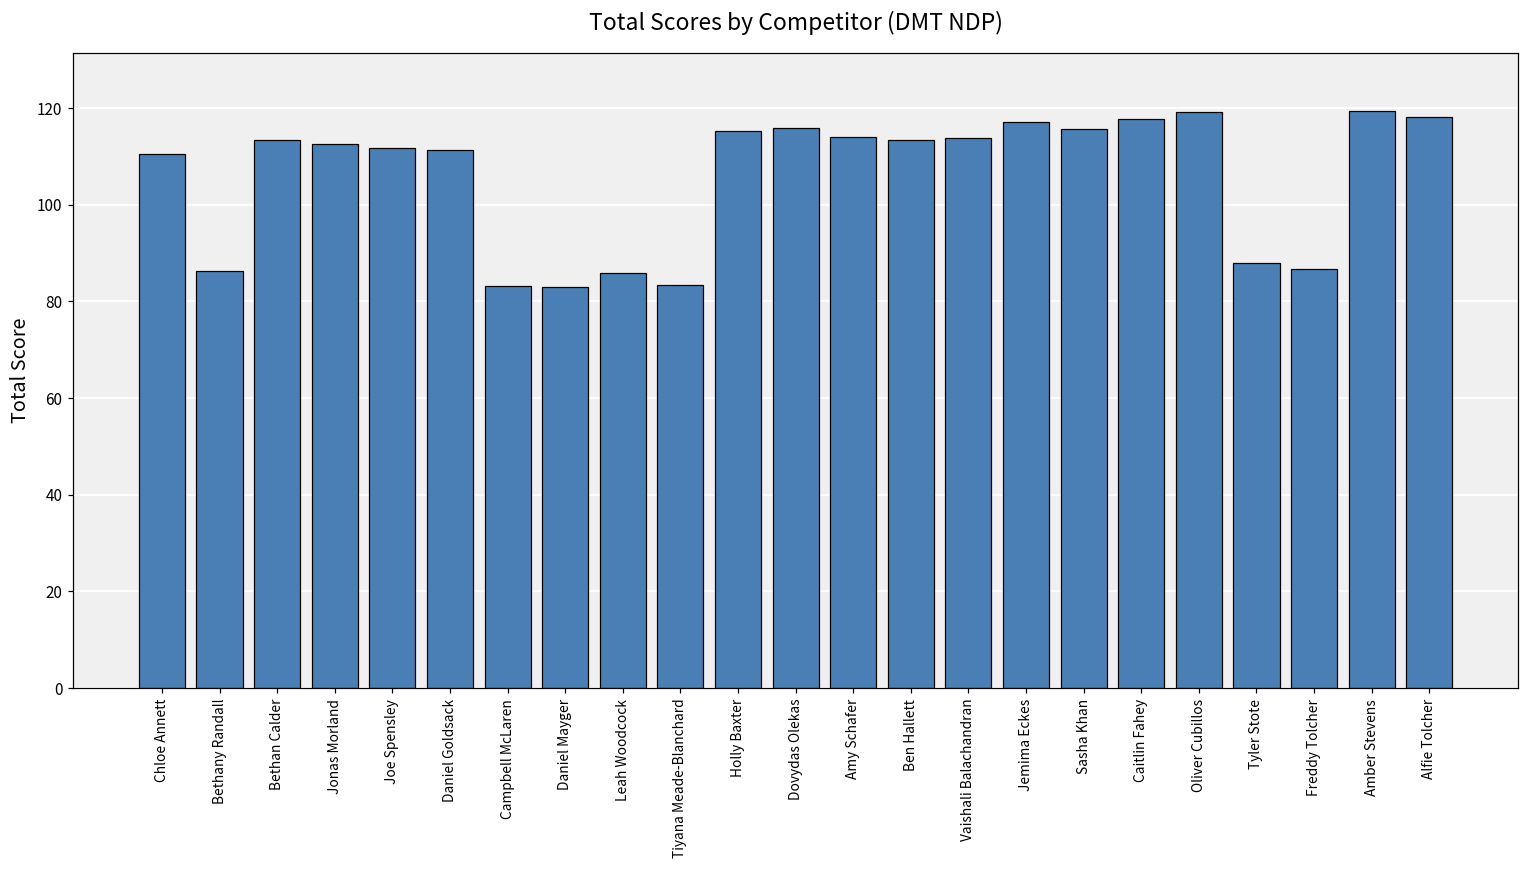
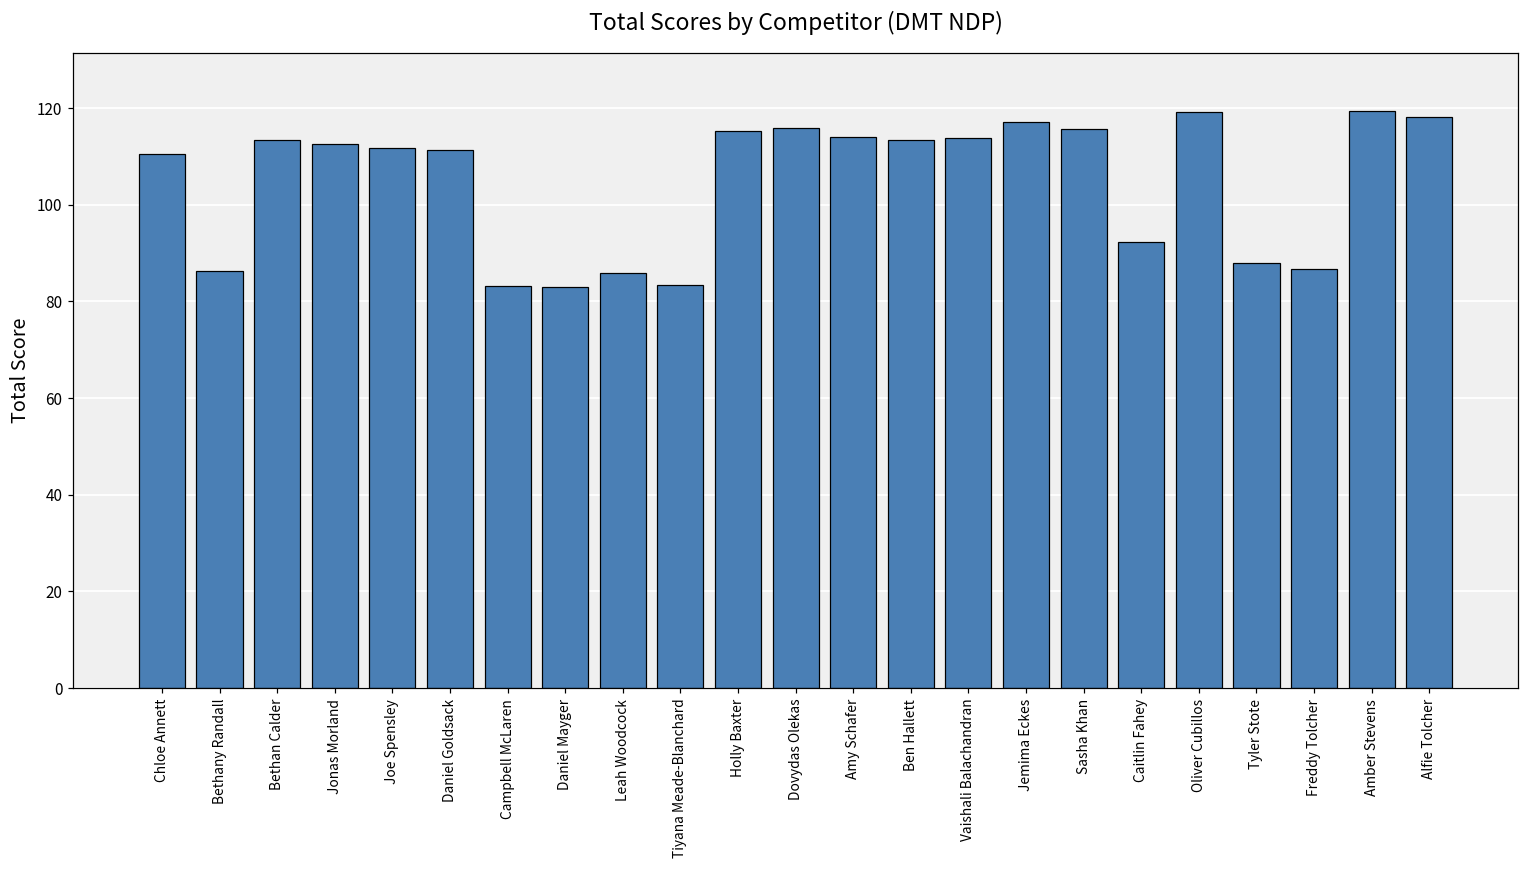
  {
    "Chloe Annett": 111,
    "Bethany Randall": 86,
    "Bethan Calder": 114,
    "Jonas Morland": 113,
    "Joe Spensley": 112,
    "Daniel Goldsack": 111,
    "Campbell McLaren": 83,
    "Daniel Mayger": 83,
    "Leah Woodcock": 86,
    "Tiyana Meade-Blanchard": 83,
    "Holly Baxter": 115,
    "Dovydas Olekas": 116,
    "Amy Schafer": 114,
    "Ben Hallett": 113,
    "Vaishali Balachandran": 114,
    "Jemima Eckes": 117,
    "Sasha Khan": 116,
-   "Caitlin Fahey": 118,
+   "Caitlin Fahey": 92,
    "Oliver Cubillos": 119,
    "Tyler Stote": 88,
    "Freddy Tolcher": 87,
    "Amber Stevens": 119,
    "Alfie Tolcher": 118
  }
